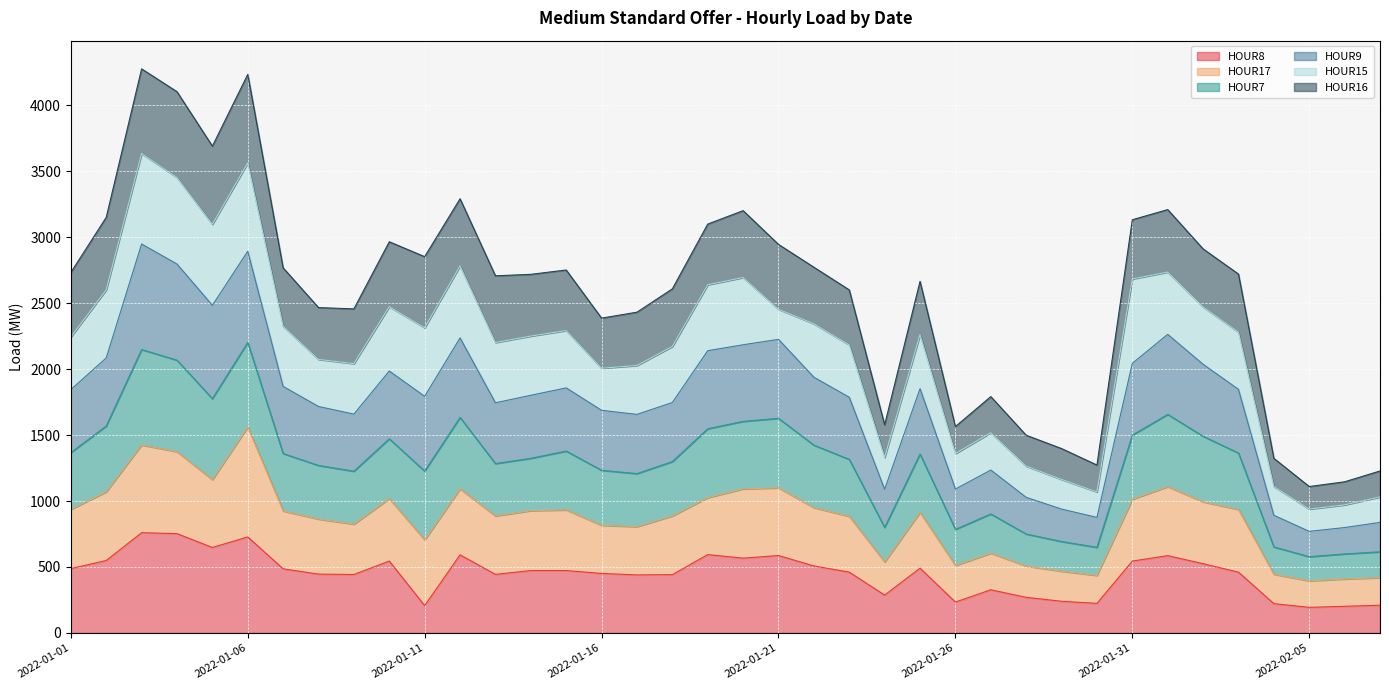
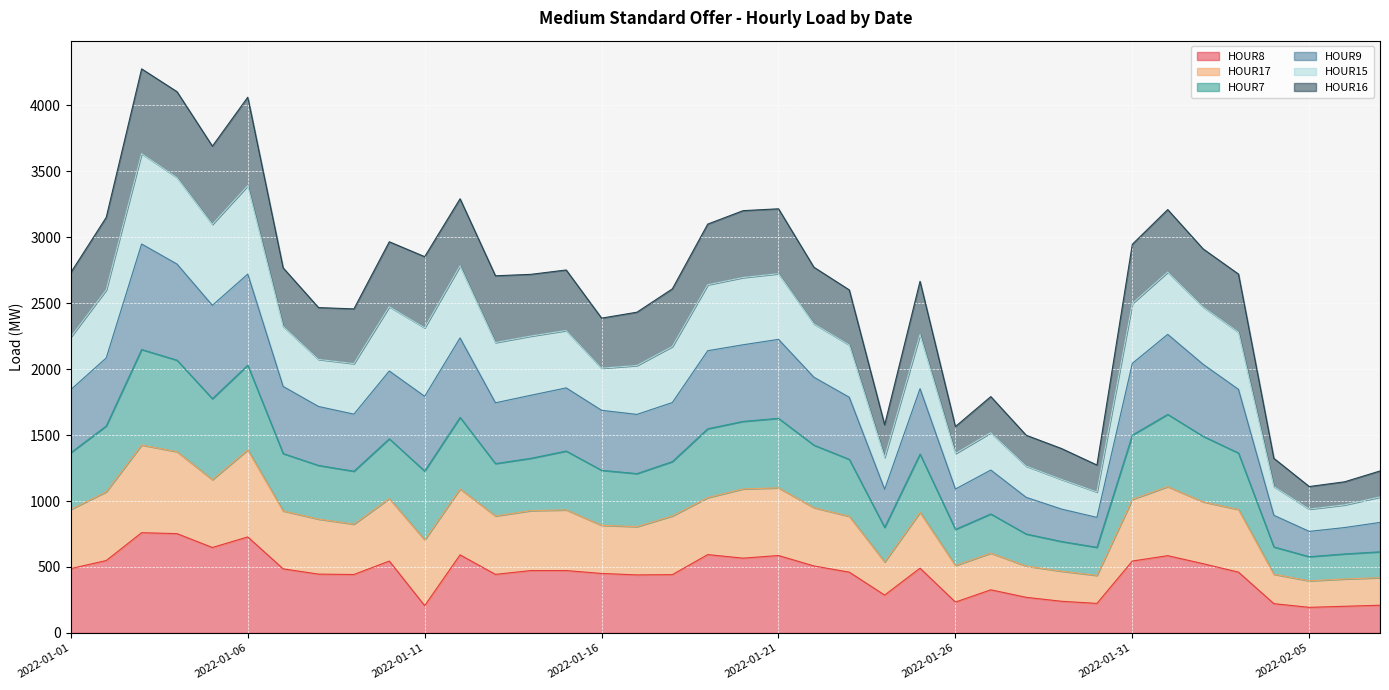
  {
    "HOUR8": {
      "2022-01-01": 490,
      "2022-01-06": 730,
      "2022-01-11": 210,
      "2022-01-16": 450,
      "2022-01-21": 590,
      "2022-01-26": 230,
      "2022-01-31": 550,
      "2022-02-05": 190
    },
    "HOUR17": {
      "2022-01-01": 450,
-     "2022-01-06": 830,
+     "2022-01-06": 660,
      "2022-01-11": 500,
      "2022-01-16": 370,
      "2022-01-21": 510,
      "2022-01-26": 280,
      "2022-01-31": 470,
      "2022-02-05": 200
    },
    "HOUR15": {
      "2022-01-01": 400,
      "2022-01-06": 670,
      "2022-01-11": 520,
      "2022-01-16": 320,
-     "2022-01-21": 230,
+     "2022-01-21": 500,
      "2022-01-26": 270,
-     "2022-01-31": 640,
+     "2022-01-31": 450,
      "2022-02-05": 170
    },
    "HOUR16": {
      "2022-01-01": 490,
      "2022-01-06": 670,
      "2022-01-11": 540,
      "2022-01-16": 380,
      "2022-01-21": 490,
      "2022-01-26": 210,
      "2022-01-31": 450,
      "2022-02-05": 170
    }
  }
